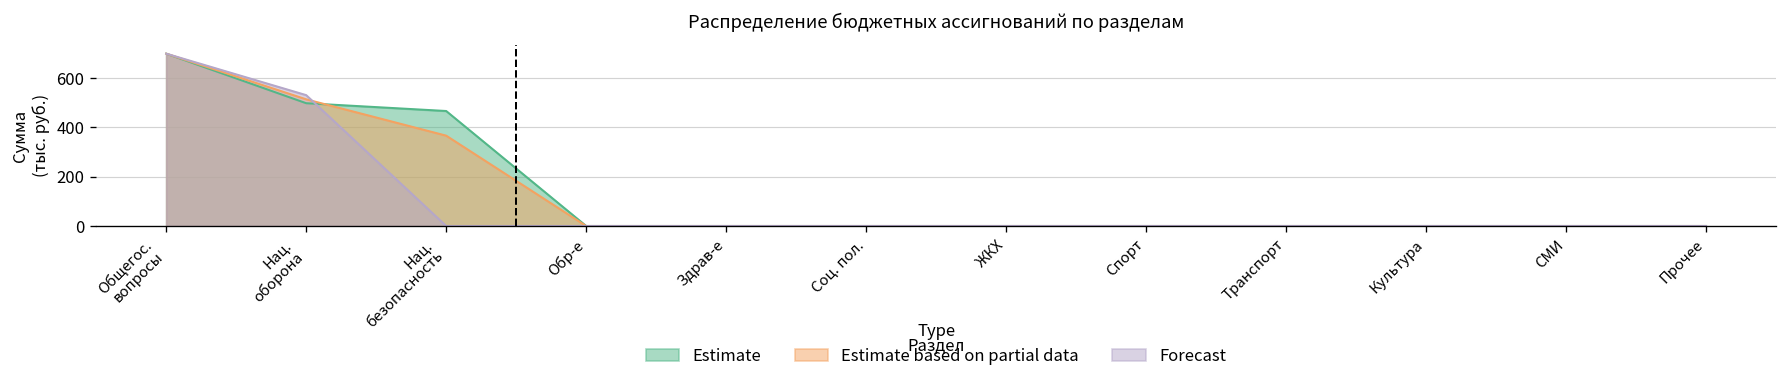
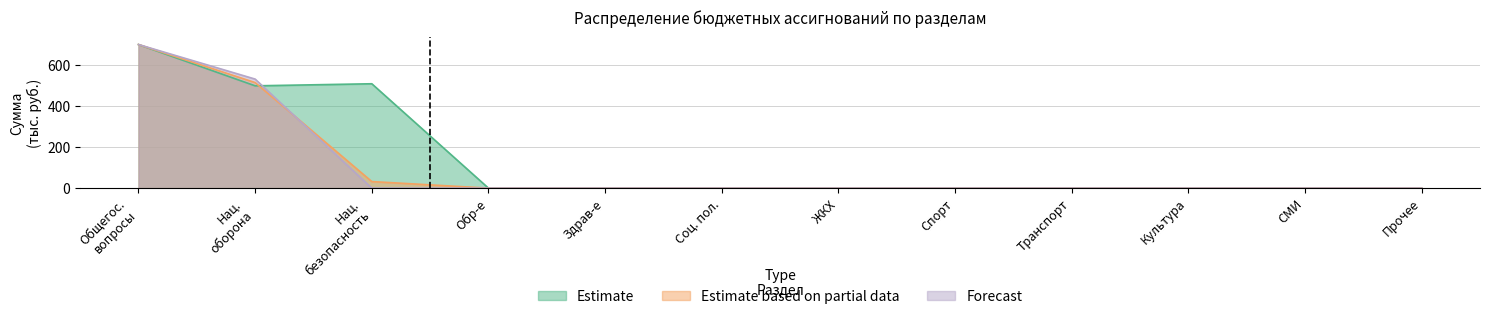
  {
    "Estimate": {
      "Нац. оборона": 500,
-     "Нац. безопасность": 470
+     "Нац. безопасность": 510
    },
    "Estimate based on partial data": {
      "Нац. оборона": 510,
-     "Нац. безопасность": 370
+     "Нац. безопасность": 30
    },
    "Forecast": {
      "Нац. оборона": 530,
      "Нац. безопасность": 0
    }
  }
